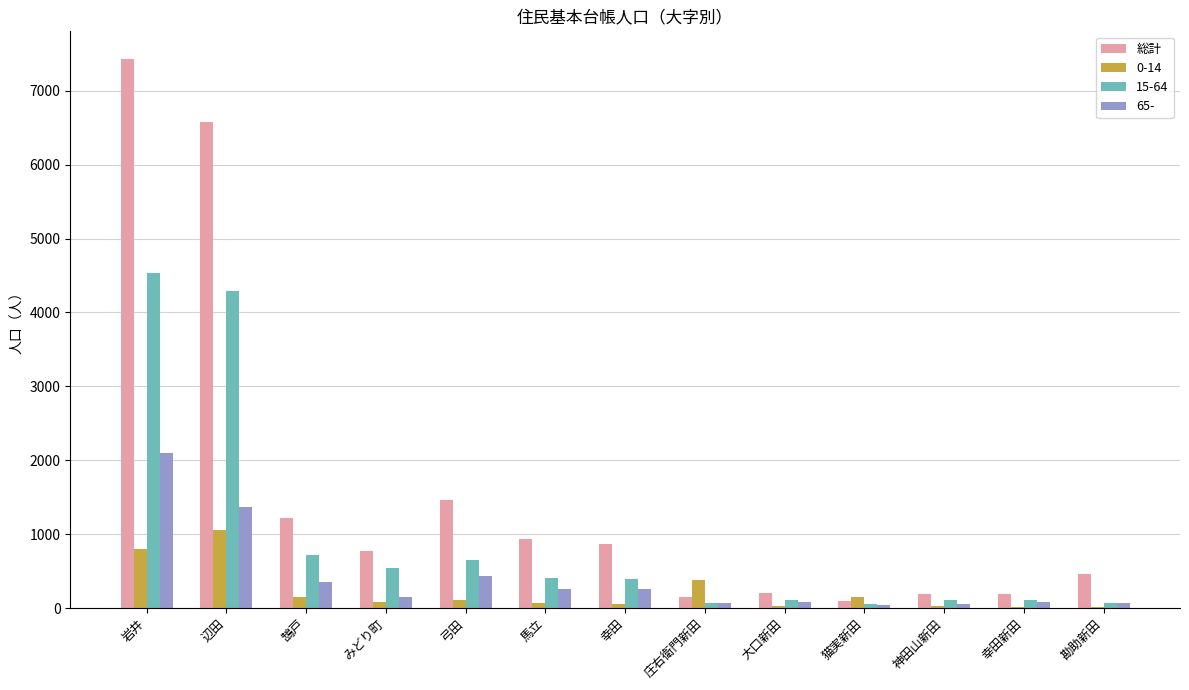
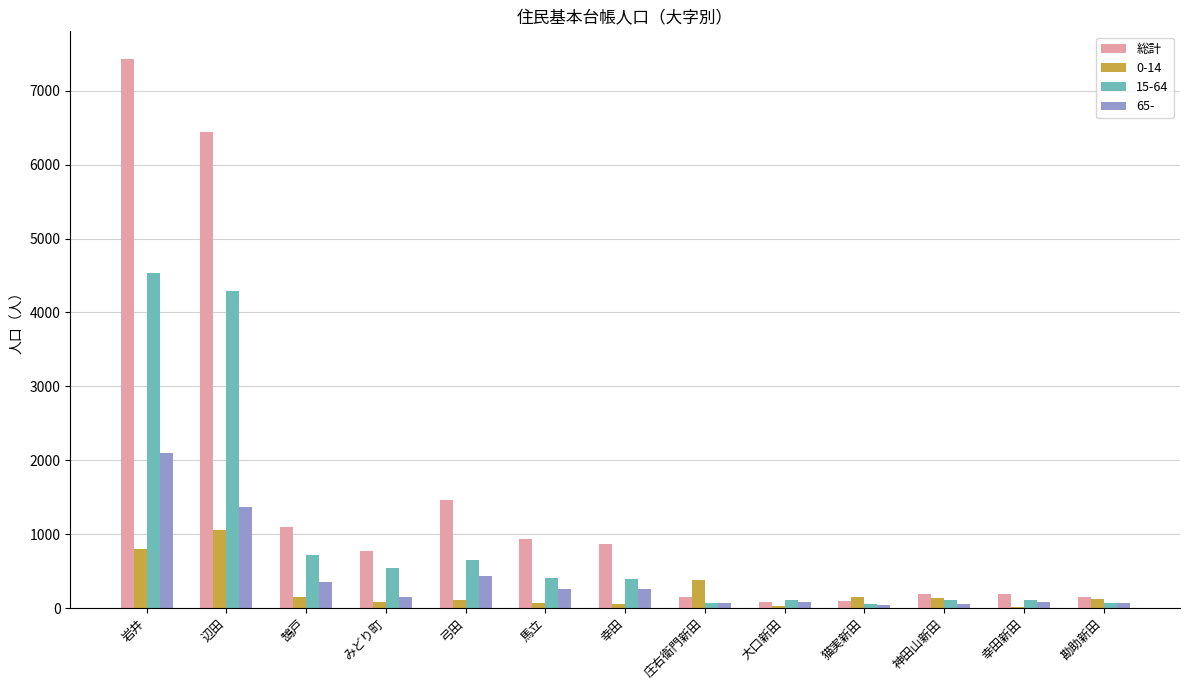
  {
    "総計": {
      "岩井": 7400,
-     "辺田": 6600,
-     "鵠戸": 1200,
+     "辺田": 6400,
+     "鵠戸": 1100,
      "みどり町": 800,
      "弓田": 1500,
      "馬立": 900,
      "幸田": 900,
      "庄右衛門新田": 200,
-     "大口新田": 200,
+     "大口新田": 100,
      "猫実新田": 100,
      "神田山新田": 200,
      "幸田新田": 200,
-     "勘助新田": 500
+     "勘助新田": 100
    },
    "0-14": {
      "岩井": 800,
      "辺田": 1100,
      "鵠戸": 100,
      "みどり町": 100,
      "弓田": 100,
      "馬立": 100,
      "幸田": 100,
      "庄右衛門新田": 400,
      "猫実新田": 200,
-     "神田山新田": 0,
-     "勘助新田": 0
+     "神田山新田": 100,
+     "勘助新田": 100
    }
  }
